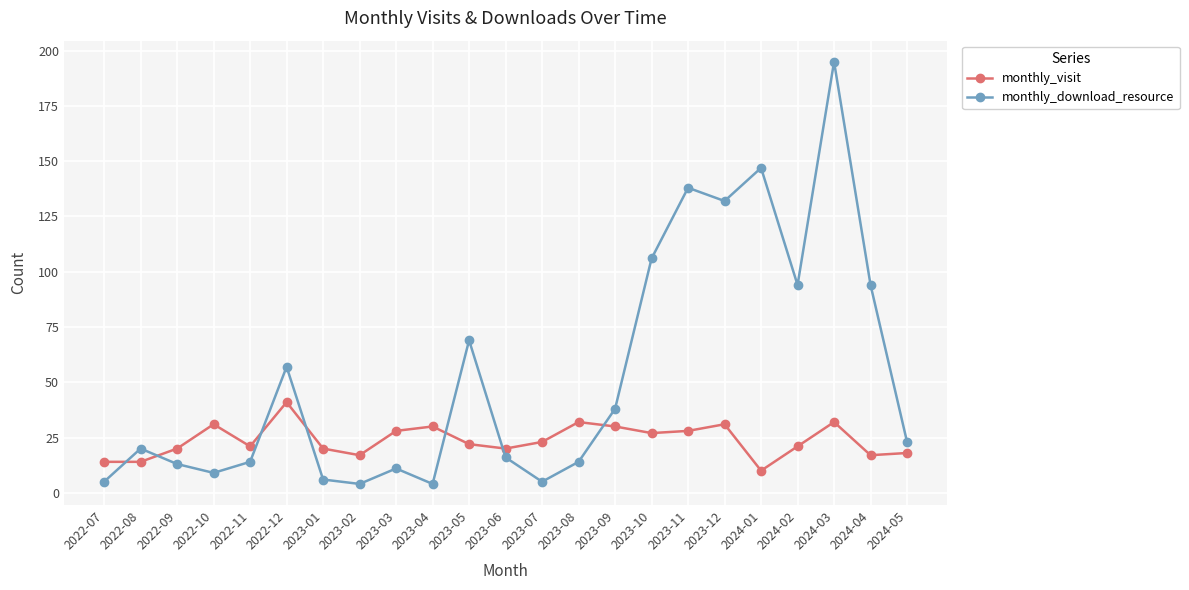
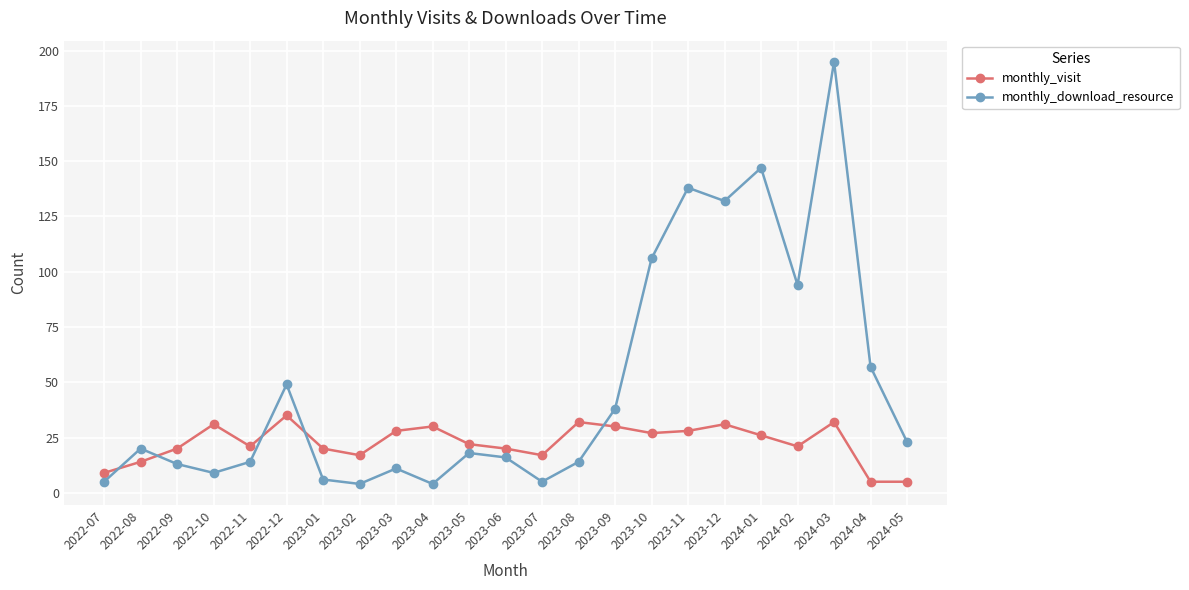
  {
    "monthly_visit": {
-     "2022-07": 14,
+     "2022-07": 9,
      "2022-08": 14,
      "2022-09": 20,
      "2022-10": 31,
      "2022-11": 21,
-     "2022-12": 41,
+     "2022-12": 35,
      "2023-01": 20,
      "2023-02": 17,
      "2023-03": 28,
      "2023-04": 30,
      "2023-05": 22,
      "2023-06": 20,
-     "2023-07": 23,
+     "2023-07": 17,
      "2023-08": 32,
      "2023-09": 30,
      "2023-10": 27,
      "2023-11": 28,
      "2023-12": 31,
-     "2024-01": 10,
+     "2024-01": 26,
      "2024-02": 21,
      "2024-03": 32,
-     "2024-04": 17,
-     "2024-05": 18
+     "2024-04": 5,
+     "2024-05": 5
    },
    "monthly_download_resource": {
      "2022-07": 5,
      "2022-08": 20,
      "2022-09": 13,
      "2022-10": 9,
      "2022-11": 14,
-     "2022-12": 57,
+     "2022-12": 49,
      "2023-01": 6,
      "2023-02": 4,
      "2023-03": 11,
      "2023-04": 4,
-     "2023-05": 69,
+     "2023-05": 18,
      "2023-06": 16,
      "2023-07": 5,
      "2023-08": 14,
      "2023-09": 38,
      "2023-10": 106,
      "2023-11": 138,
      "2023-12": 132,
      "2024-01": 147,
      "2024-02": 94,
      "2024-03": 195,
-     "2024-04": 94,
+     "2024-04": 57,
      "2024-05": 23
    }
  }
